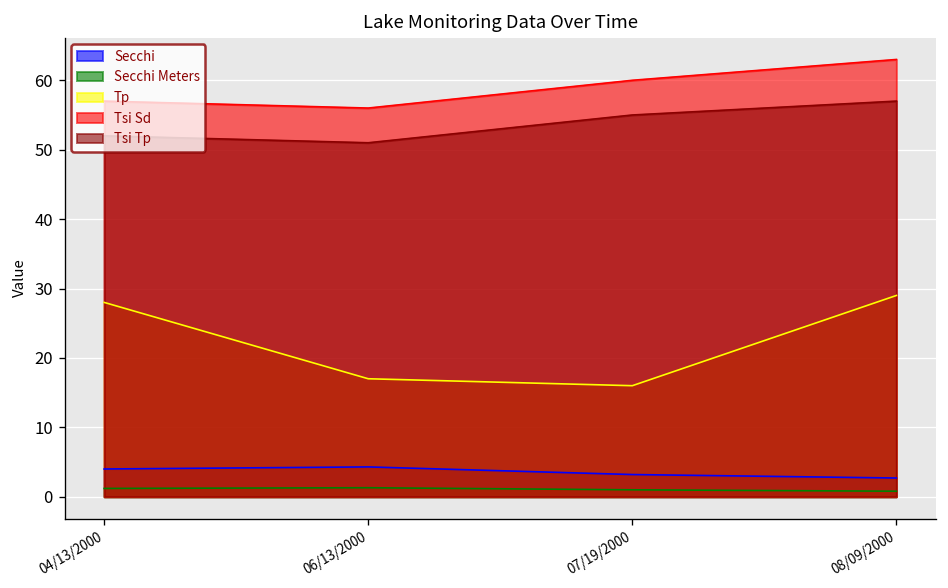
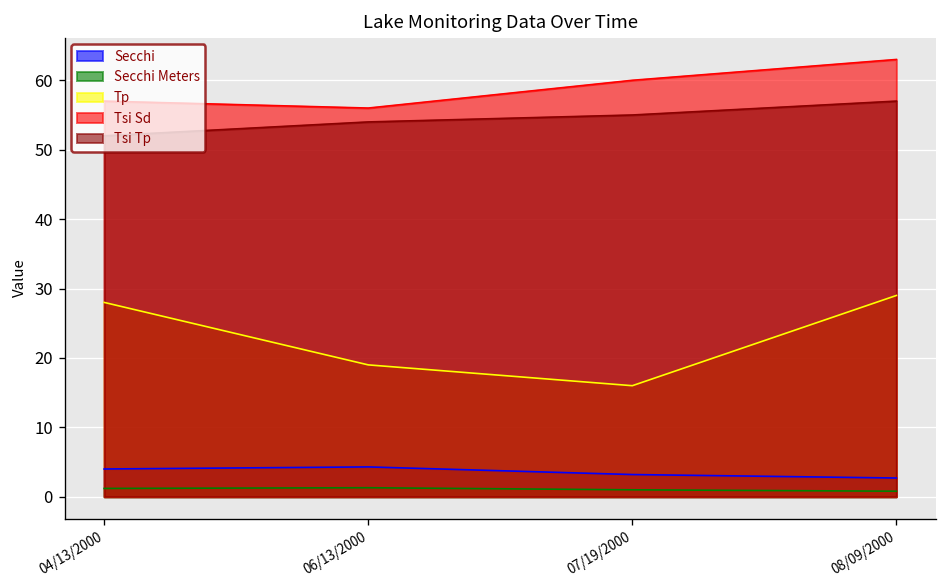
  {
    "Secchi": {
      "04/13/2000": 4,
      "06/13/2000": 4,
      "07/19/2000": 3,
      "08/09/2000": 3
    },
    "Secchi Meters": {
      "04/13/2000": 1,
      "06/13/2000": 1,
      "07/19/2000": 1,
      "08/09/2000": 1
    },
    "Tp": {
      "04/13/2000": 28,
-     "06/13/2000": 17,
+     "06/13/2000": 19,
      "07/19/2000": 16,
      "08/09/2000": 29
    },
    "Tsi Sd": {
      "06/13/2000": 56,
      "07/19/2000": 60,
      "08/09/2000": 63
    },
    "Tsi Tp": {
-     "06/13/2000": 51,
+     "06/13/2000": 54,
      "07/19/2000": 55,
      "08/09/2000": 57
    }
  }
